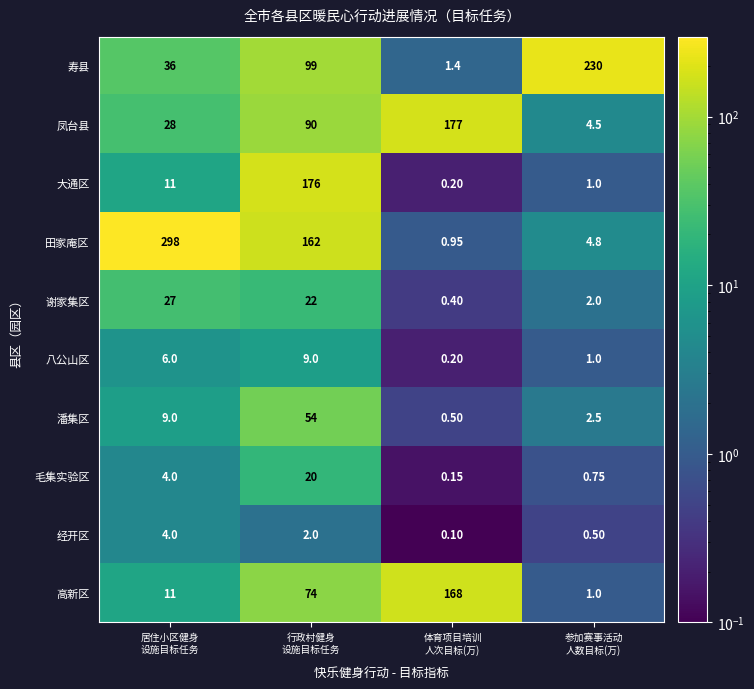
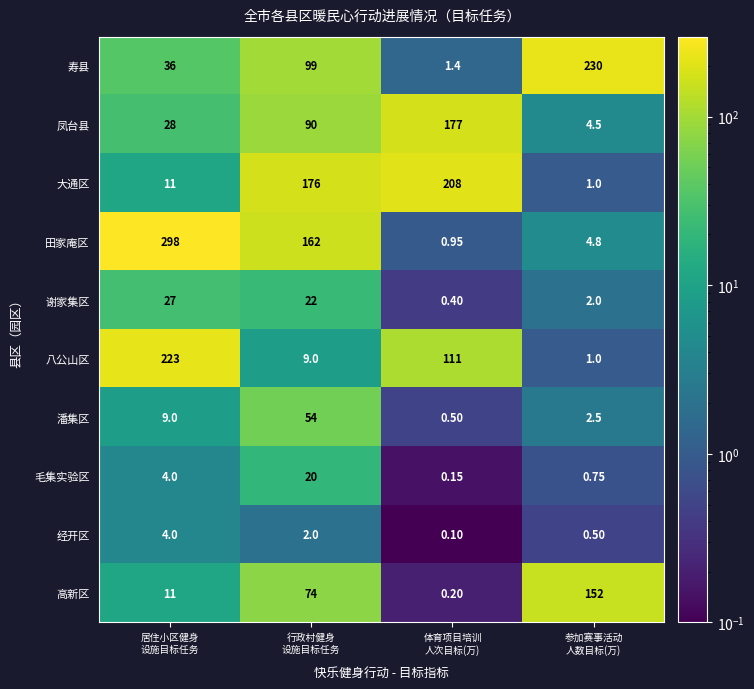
  {
    "寿县": {
      "居住小区健身 设施目标任务": 36,
      "行政村健身 设施目标任务": 99,
      "体育项目培训 人次目标(万)": 1.4,
      "参加赛事活动 人数目标(万)": 230
    },
    "凤台县": {
      "居住小区健身 设施目标任务": 28,
      "行政村健身 设施目标任务": 90,
      "体育项目培训 人次目标(万)": 177,
      "参加赛事活动 人数目标(万)": 4.5
    },
    "大通区": {
      "居住小区健身 设施目标任务": 11,
      "行政村健身 设施目标任务": 176,
-     "体育项目培训 人次目标(万)": 0.20,
+     "体育项目培训 人次目标(万)": 208,
      "参加赛事活动 人数目标(万)": 1.0
    },
    "田家庵区": {
      "居住小区健身 设施目标任务": 298,
      "行政村健身 设施目标任务": 162,
      "体育项目培训 人次目标(万)": 0.95,
      "参加赛事活动 人数目标(万)": 4.8
    },
    "谢家集区": {
      "居住小区健身 设施目标任务": 27,
      "行政村健身 设施目标任务": 22,
      "体育项目培训 人次目标(万)": 0.40,
      "参加赛事活动 人数目标(万)": 2.0
    },
    "八公山区": {
-     "居住小区健身 设施目标任务": 6.0,
+     "居住小区健身 设施目标任务": 223,
      "行政村健身 设施目标任务": 9.0,
-     "体育项目培训 人次目标(万)": 0.20,
+     "体育项目培训 人次目标(万)": 111,
      "参加赛事活动 人数目标(万)": 1.0
    },
    "潘集区": {
      "居住小区健身 设施目标任务": 9.0,
      "行政村健身 设施目标任务": 54,
      "体育项目培训 人次目标(万)": 0.50,
      "参加赛事活动 人数目标(万)": 2.5
    },
    "毛集实验区": {
      "居住小区健身 设施目标任务": 4.0,
      "行政村健身 设施目标任务": 20,
      "体育项目培训 人次目标(万)": 0.15,
      "参加赛事活动 人数目标(万)": 0.75
    },
    "经开区": {
      "居住小区健身 设施目标任务": 4.0,
      "行政村健身 设施目标任务": 2.0,
      "体育项目培训 人次目标(万)": 0.10,
      "参加赛事活动 人数目标(万)": 0.50
    },
    "高新区": {
      "居住小区健身 设施目标任务": 11,
      "行政村健身 设施目标任务": 74,
-     "体育项目培训 人次目标(万)": 168,
-     "参加赛事活动 人数目标(万)": 1.0
+     "体育项目培训 人次目标(万)": 0.20,
+     "参加赛事活动 人数目标(万)": 152
    }
  }
